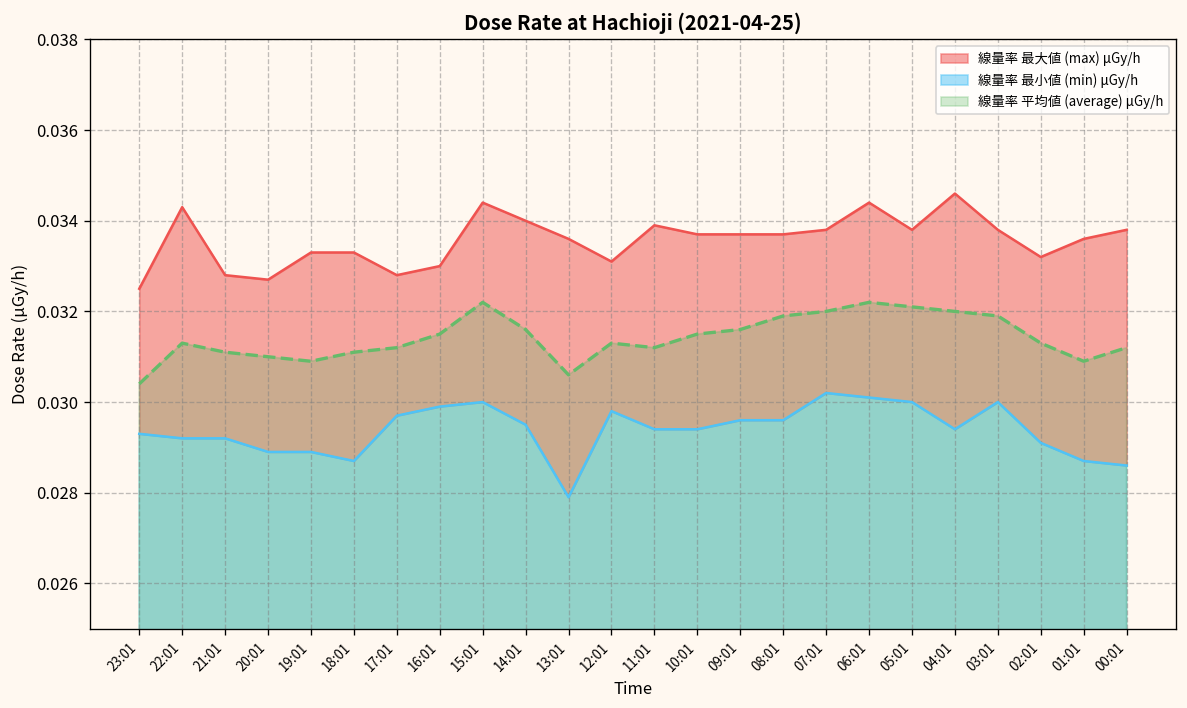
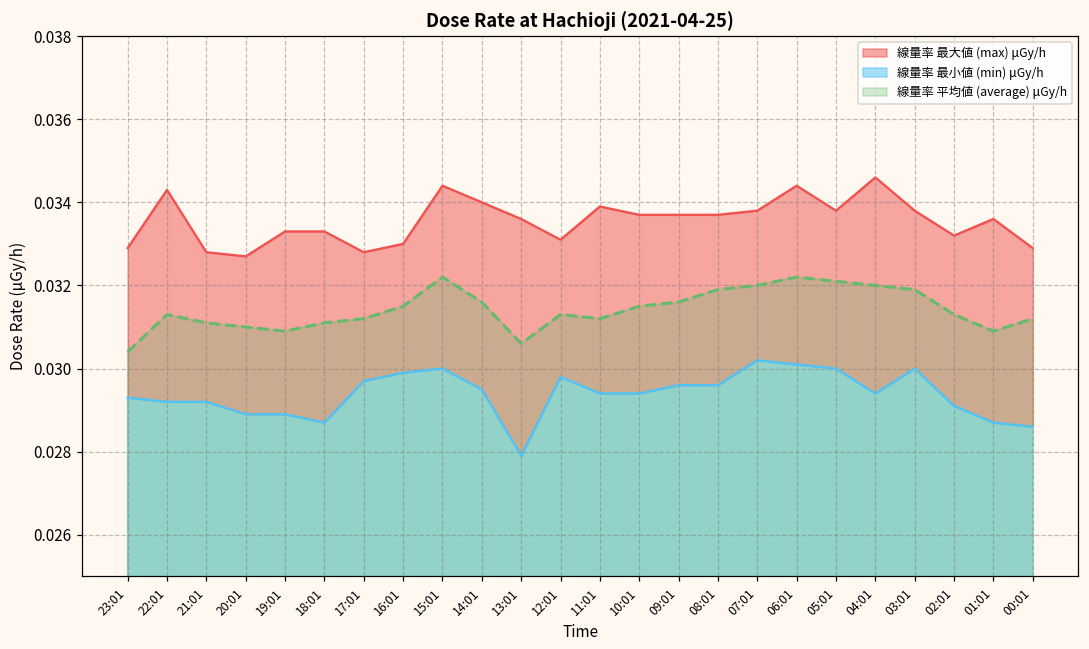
  {
    "線量率 最大値 (max) μGy/h": {
-     "23:01": 0.0325,
+     "23:01": 0.0329,
      "22:01": 0.0343,
      "21:01": 0.0328,
      "20:01": 0.0327,
      "19:01": 0.0333,
      "18:01": 0.0333,
      "17:01": 0.0328,
      "16:01": 0.0330,
      "15:01": 0.0344,
      "14:01": 0.0340,
      "13:01": 0.0336,
      "12:01": 0.0331,
      "11:01": 0.0339,
      "10:01": 0.0337,
      "09:01": 0.0337,
      "08:01": 0.0337,
      "07:01": 0.0338,
      "06:01": 0.0344,
      "05:01": 0.0338,
      "04:01": 0.0346,
      "03:01": 0.0338,
      "02:01": 0.0332,
      "01:01": 0.0336,
-     "00:01": 0.0338
+     "00:01": 0.0329
    },
    "線量率 最小値 (min) μGy/h": {
      "23:01": 0.0293,
      "22:01": 0.0292,
      "21:01": 0.0292,
      "20:01": 0.0289,
      "19:01": 0.0289,
      "18:01": 0.0287,
      "17:01": 0.0297,
      "16:01": 0.0299,
      "15:01": 0.0300,
      "14:01": 0.0295,
      "13:01": 0.0279,
      "12:01": 0.0298,
      "11:01": 0.0294,
      "10:01": 0.0294,
      "09:01": 0.0296,
      "08:01": 0.0296,
      "07:01": 0.0302,
      "06:01": 0.0301,
      "05:01": 0.0300,
      "04:01": 0.0294,
      "03:01": 0.0300,
      "02:01": 0.0291,
      "01:01": 0.0287,
      "00:01": 0.0286
    },
    "線量率 平均値 (average) μGy/h": {
      "23:01": 0.0304,
      "22:01": 0.0313,
      "21:01": 0.0311,
      "20:01": 0.0310,
      "19:01": 0.0309,
      "18:01": 0.0311,
      "17:01": 0.0312,
      "16:01": 0.0315,
      "15:01": 0.0322,
      "14:01": 0.0316,
      "13:01": 0.0306,
      "12:01": 0.0313,
      "11:01": 0.0312,
      "10:01": 0.0315,
      "09:01": 0.0316,
      "08:01": 0.0319,
      "07:01": 0.0320,
      "06:01": 0.0322,
      "05:01": 0.0321,
      "04:01": 0.0320,
      "03:01": 0.0319,
      "02:01": 0.0313,
      "01:01": 0.0309,
      "00:01": 0.0312
    }
  }
